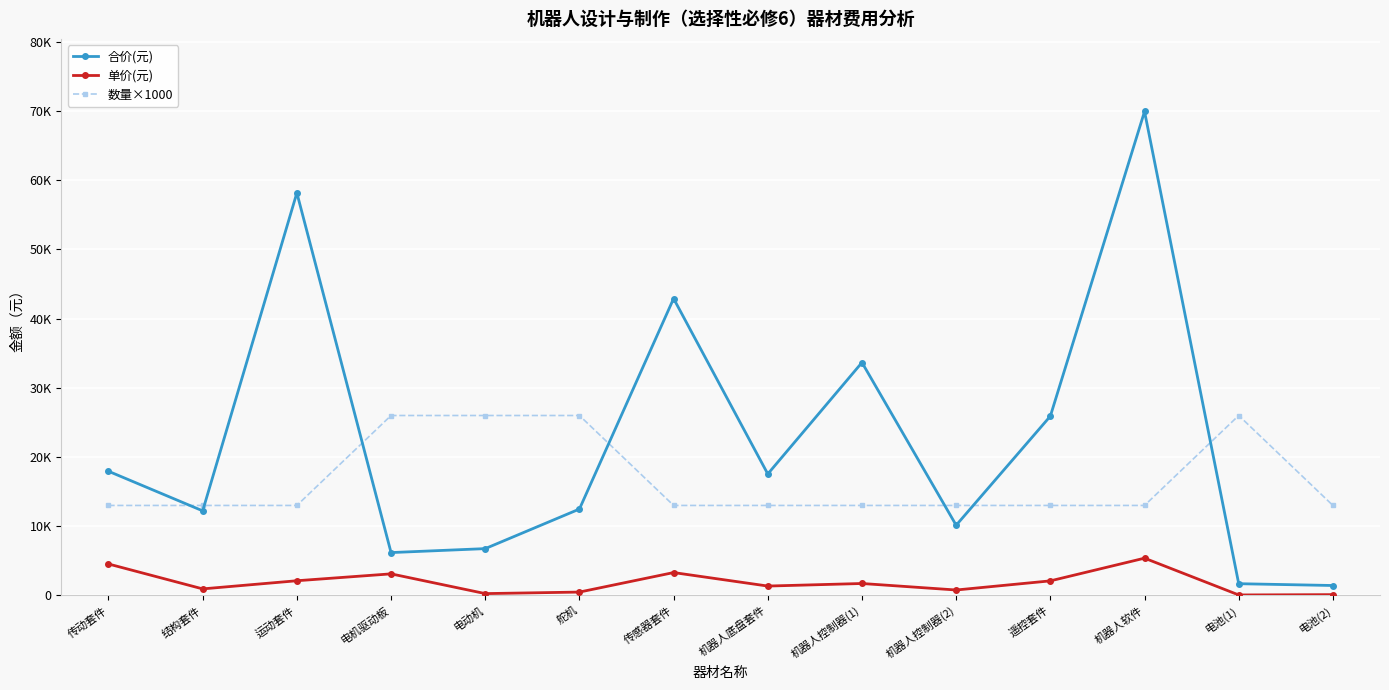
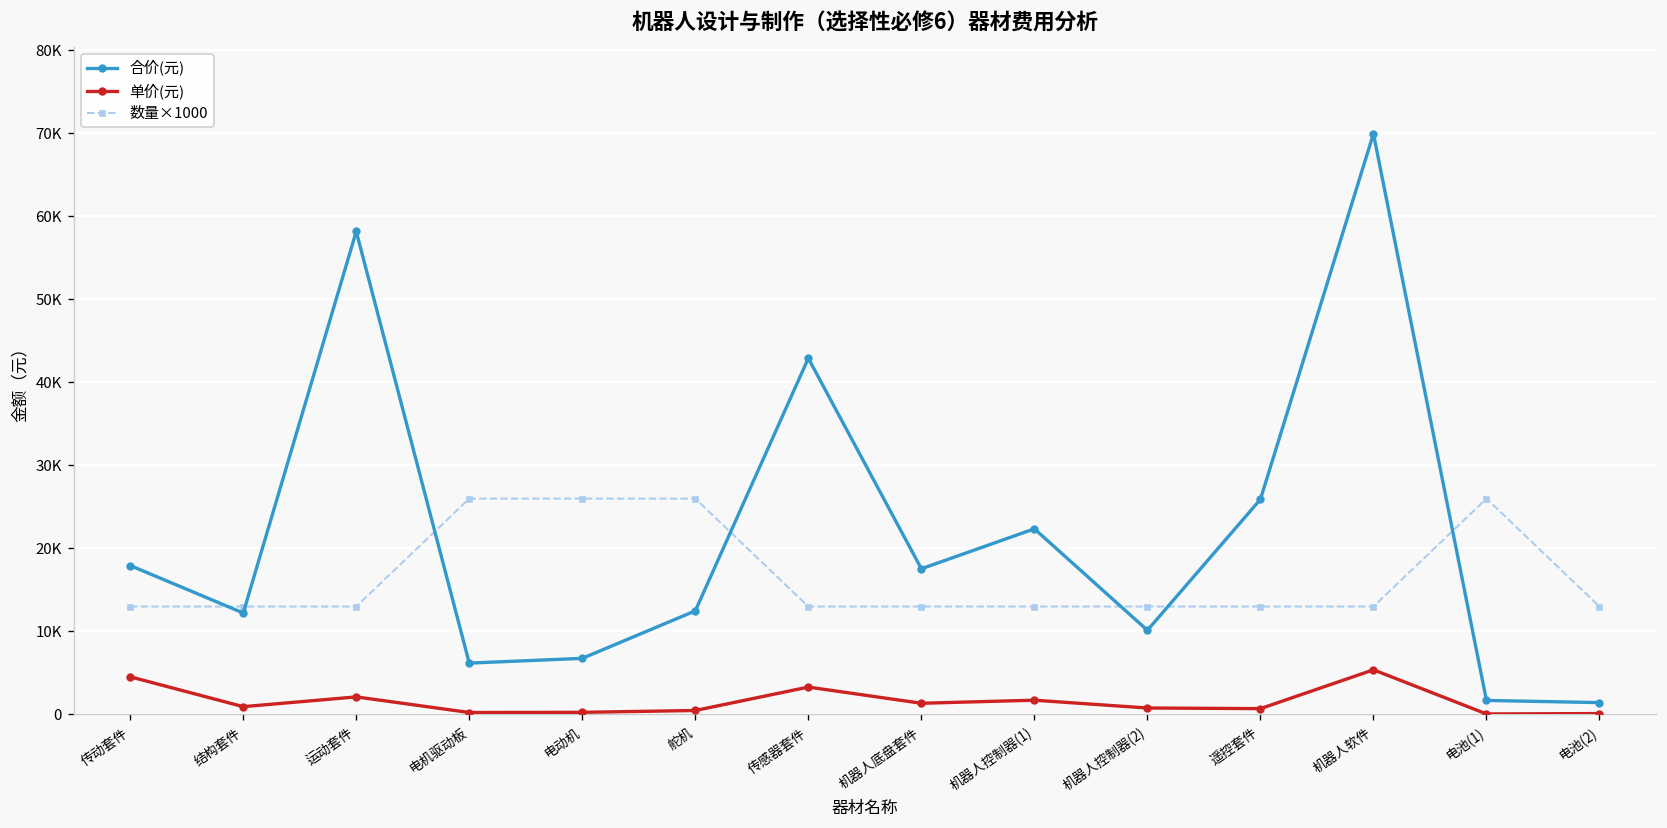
  {
    "合价(元)": {
      "传动套件": 18000,
      "结构套件": 12000,
      "运动套件": 58000,
      "电机驱动板": 6000,
      "电动机": 7000,
      "舵机": 12000,
      "传感器套件": 43000,
      "机器人底盘套件": 18000,
-     "机器人控制器(1)": 34000,
+     "机器人控制器(1)": 22000,
      "机器人控制器(2)": 10000,
      "遥控套件": 26000,
      "机器人软件": 70000,
      "电池(1)": 2000,
      "电池(2)": 1000
    },
    "单价(元)": {
      "传动套件": 5000,
      "结构套件": 1000,
      "运动套件": 2000,
-     "电机驱动板": 3000,
+     "电机驱动板": 0,
      "电动机": 0,
      "舵机": 0,
      "传感器套件": 3000,
      "机器人底盘套件": 1000,
      "机器人控制器(1)": 2000,
      "机器人控制器(2)": 1000,
-     "遥控套件": 2000,
+     "遥控套件": 1000,
      "机器人软件": 5000,
      "电池(1)": 0,
      "电池(2)": 0
    },
    "数量×1000": {
      "传动套件": 13000,
      "结构套件": 13000,
      "运动套件": 13000,
      "电机驱动板": 26000,
      "电动机": 26000,
      "舵机": 26000,
      "传感器套件": 13000,
      "机器人底盘套件": 13000,
      "机器人控制器(1)": 13000,
      "机器人控制器(2)": 13000,
      "遥控套件": 13000,
      "机器人软件": 13000,
      "电池(1)": 26000,
      "电池(2)": 13000
    }
  }
